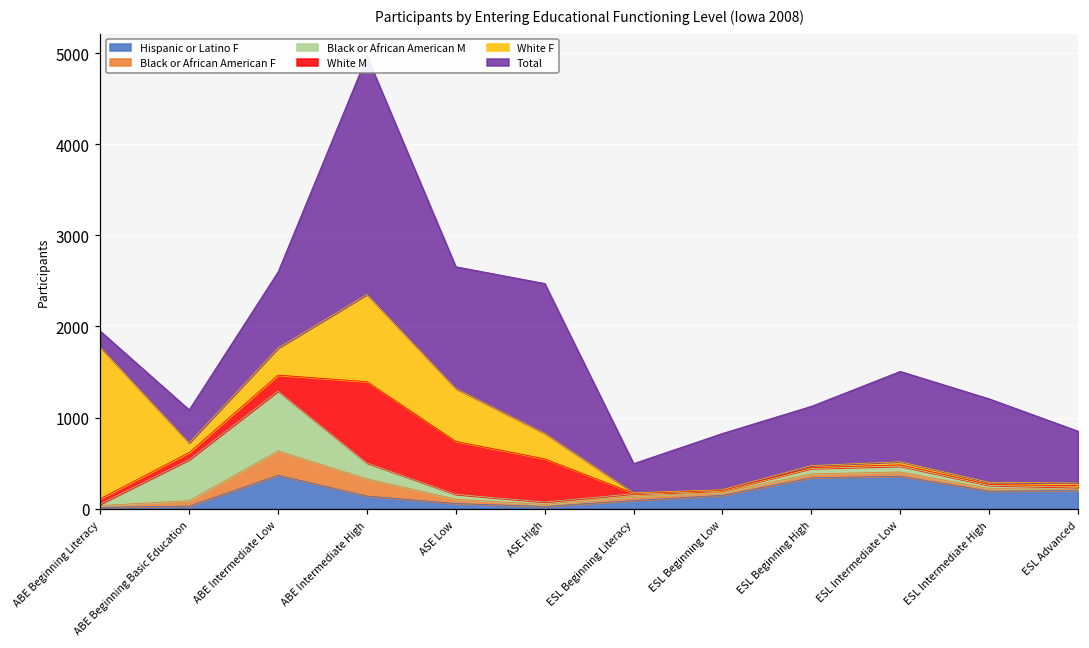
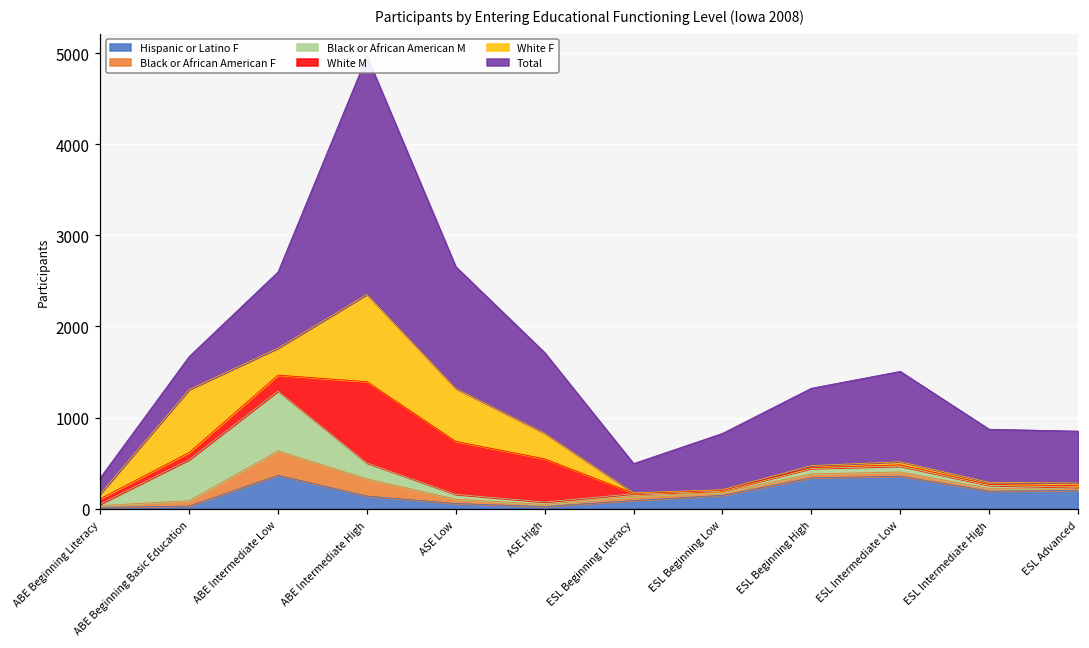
  {
    "Hispanic or Latino F": {
      "ABE Beginning Basic Education": 0,
      "ABE Intermediate Low": 400,
      "ABE Intermediate High": 100,
      "ASE Low": 100,
      "ESL Beginning Literacy": 100,
      "ESL Beginning Low": 100,
      "ESL Beginning High": 300,
      "ESL Intermediate Low": 400
    },
    "Black or African American F": {
      "ABE Beginning Basic Education": 100,
      "ABE Intermediate Low": 300,
      "ABE Intermediate High": 200,
      "ASE Low": 0,
      "ESL Beginning High": 0,
      "ESL Intermediate Low": 0
    },
    "Black or African American M": {
      "ABE Beginning Basic Education": 500,
      "ABE Intermediate Low": 700,
      "ABE Intermediate High": 200,
      "ASE Low": 100
    },
    "White M": {
      "ABE Beginning Literacy": 100,
      "ABE Beginning Basic Education": 100,
      "ABE Intermediate Low": 200,
      "ABE Intermediate High": 900,
      "ASE Low": 600,
      "ASE High": 500
    },
    "White F": {
-     "ABE Beginning Literacy": 1700,
-     "ABE Beginning Basic Education": 100,
+     "ABE Beginning Literacy": 100,
+     "ABE Beginning Basic Education": 700,
      "ABE Intermediate Low": 300,
      "ABE Intermediate High": 1000,
      "ASE Low": 600,
      "ASE High": 300,
      "ESL Intermediate Low": 0
    },
    "Total": {
      "ABE Beginning Literacy": 200,
      "ABE Beginning Basic Education": 400,
      "ABE Intermediate Low": 800,
      "ASE Low": 1300,
-     "ASE High": 1600,
+     "ASE High": 900,
      "ESL Beginning Literacy": 300,
      "ESL Beginning Low": 600,
-     "ESL Beginning High": 700,
+     "ESL Beginning High": 800,
      "ESL Intermediate Low": 1000,
-     "ESL Intermediate High": 900,
+     "ESL Intermediate High": 600,
      "ESL Advanced": 600
    }
  }
